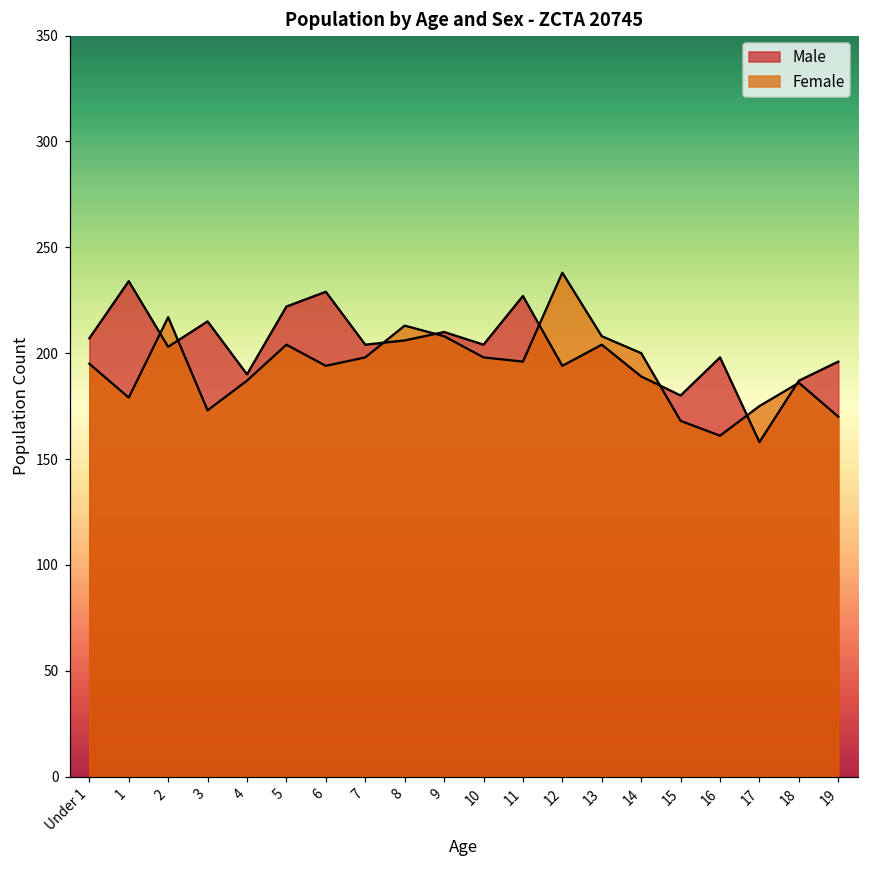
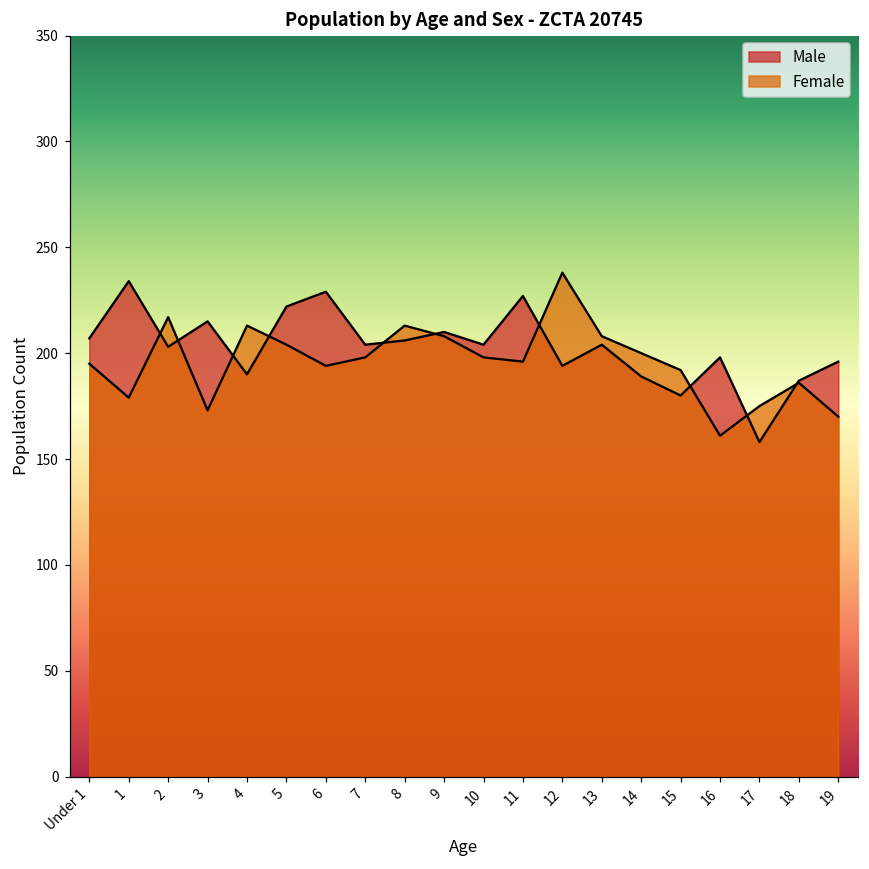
  {
    "Male": {
      "Under 1": 207,
      "1": 234,
      "2": 203,
      "3": 215,
      "4": 190,
      "5": 222,
      "6": 229,
      "7": 204,
      "8": 206,
      "9": 210,
      "10": 204,
      "11": 227,
      "12": 194,
      "13": 204,
      "14": 189,
      "15": 180,
      "16": 198,
      "17": 158,
      "19": 196
    },
    "Female": {
      "Under 1": 195,
      "1": 179,
      "2": 217,
      "3": 173,
-     "4": 187,
+     "4": 213,
      "5": 204,
      "6": 194,
      "7": 198,
      "8": 213,
      "9": 208,
      "10": 198,
      "11": 196,
      "12": 238,
      "13": 208,
      "14": 200,
-     "15": 168,
+     "15": 192,
      "16": 161,
      "17": 175,
      "19": 170
    }
  }
